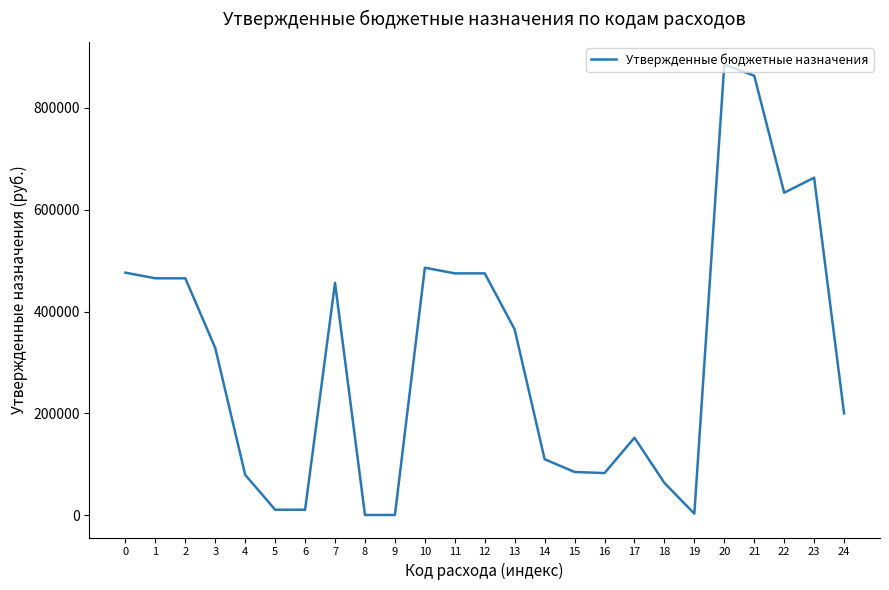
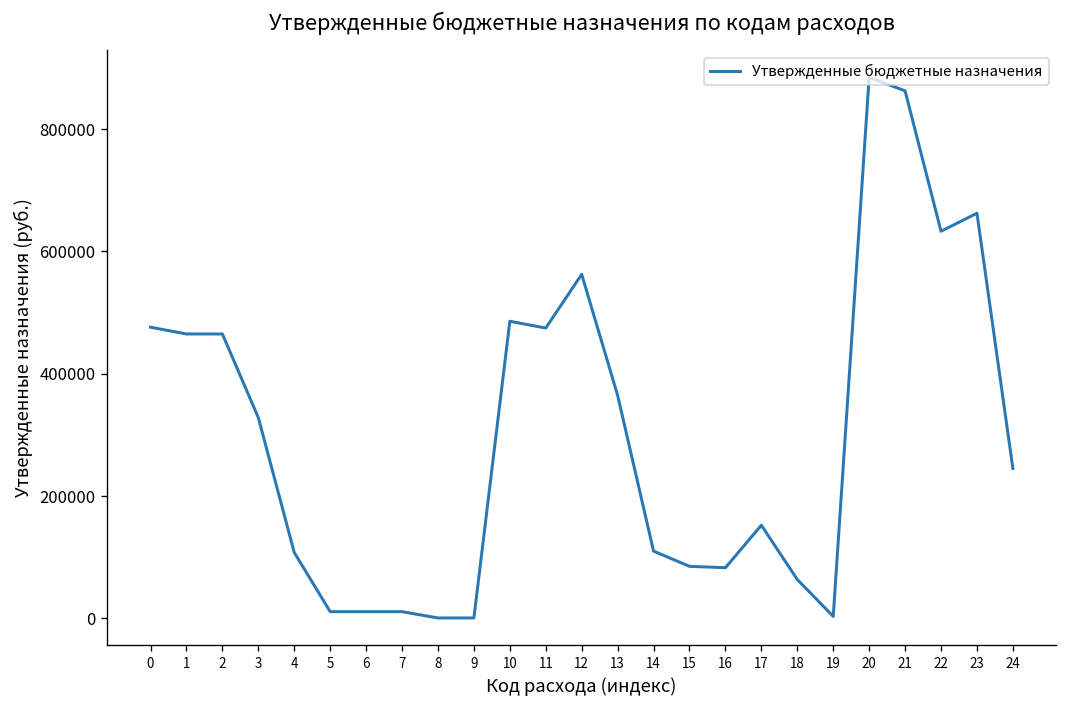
  {
    "0": 480000,
    "1": 470000,
    "2": 470000,
    "3": 330000,
-   "4": 80000,
+   "4": 110000,
    "5": 10000,
    "6": 10000,
-   "7": 460000,
+   "7": 10000,
    "8": 0,
    "9": 0,
    "10": 490000,
    "11": 470000,
-   "12": 470000,
+   "12": 560000,
    "13": 360000,
    "14": 110000,
    "15": 90000,
    "16": 80000,
    "17": 150000,
    "18": 60000,
    "19": 0,
    "21": 860000,
    "22": 630000,
    "23": 660000,
-   "24": 200000
+   "24": 250000
  }
